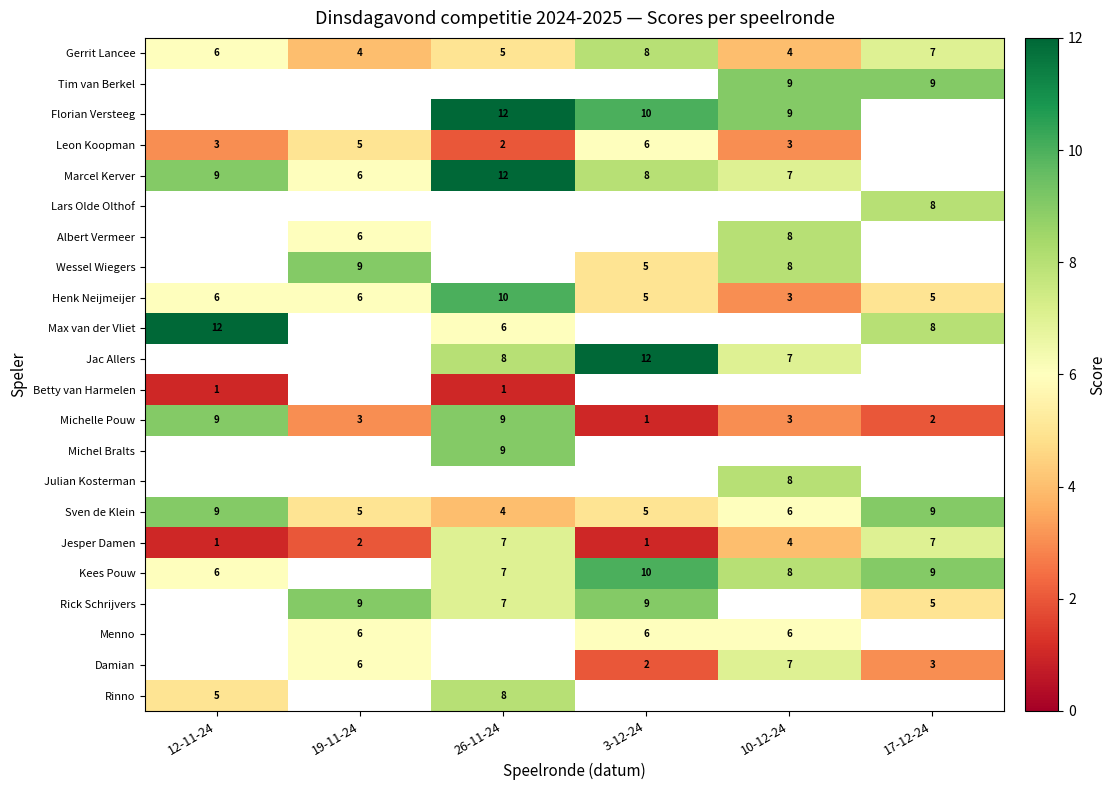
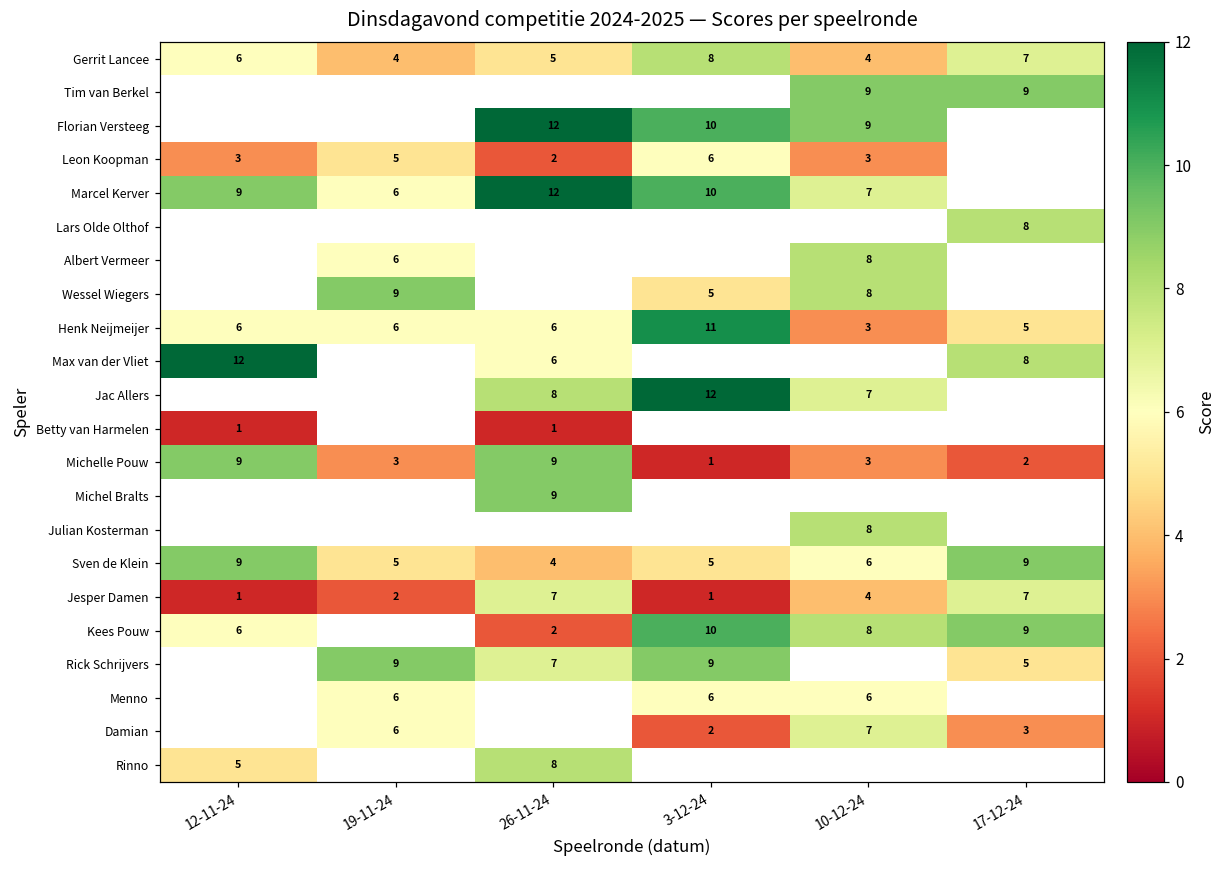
  {
    "Gerrit Lancee": {
      "12-11-24": 6,
      "19-11-24": 4,
      "26-11-24": 5,
      "3-12-24": 8,
      "10-12-24": 4,
      "17-12-24": 7
    },
    "Tim van Berkel": {
      "10-12-24": 9,
      "17-12-24": 9
    },
    "Florian Versteeg": {
      "26-11-24": 12,
      "3-12-24": 10,
      "10-12-24": 9
    },
    "Leon Koopman": {
      "12-11-24": 3,
      "19-11-24": 5,
      "26-11-24": 2,
      "3-12-24": 6,
      "10-12-24": 3
    },
    "Marcel Kerver": {
      "12-11-24": 9,
      "19-11-24": 6,
      "26-11-24": 12,
-     "3-12-24": 8,
+     "3-12-24": 10,
      "10-12-24": 7
    },
    "Lars Olde Olthof": {
      "17-12-24": 8
    },
    "Albert Vermeer": {
      "19-11-24": 6,
      "10-12-24": 8
    },
    "Wessel Wiegers": {
      "19-11-24": 9,
      "3-12-24": 5,
      "10-12-24": 8
    },
    "Henk Neijmeijer": {
      "12-11-24": 6,
      "19-11-24": 6,
-     "26-11-24": 10,
-     "3-12-24": 5,
+     "26-11-24": 6,
+     "3-12-24": 11,
      "10-12-24": 3,
      "17-12-24": 5
    },
    "Max van der Vliet": {
      "12-11-24": 12,
      "26-11-24": 6,
      "17-12-24": 8
    },
    "Jac Allers": {
      "26-11-24": 8,
      "3-12-24": 12,
      "10-12-24": 7
    },
    "Betty van Harmelen": {
      "12-11-24": 1,
      "26-11-24": 1
    },
    "Michelle Pouw": {
      "12-11-24": 9,
      "19-11-24": 3,
      "26-11-24": 9,
      "3-12-24": 1,
      "10-12-24": 3,
      "17-12-24": 2
    },
    "Michel Bralts": {
      "26-11-24": 9
    },
    "Julian Kosterman": {
      "10-12-24": 8
    },
    "Sven de Klein": {
      "12-11-24": 9,
      "19-11-24": 5,
      "26-11-24": 4,
      "3-12-24": 5,
      "10-12-24": 6,
      "17-12-24": 9
    },
    "Jesper Damen": {
      "12-11-24": 1,
      "19-11-24": 2,
      "26-11-24": 7,
      "3-12-24": 1,
      "10-12-24": 4,
      "17-12-24": 7
    },
    "Kees Pouw": {
      "12-11-24": 6,
-     "26-11-24": 7,
+     "26-11-24": 2,
      "3-12-24": 10,
      "10-12-24": 8,
      "17-12-24": 9
    },
    "Rick Schrijvers": {
      "19-11-24": 9,
      "26-11-24": 7,
      "3-12-24": 9,
      "17-12-24": 5
    },
    "Menno": {
      "19-11-24": 6,
      "3-12-24": 6,
      "10-12-24": 6
    },
    "Damian": {
      "19-11-24": 6,
      "3-12-24": 2,
      "10-12-24": 7,
      "17-12-24": 3
    },
    "Rinno": {
      "12-11-24": 5,
      "26-11-24": 8
    }
  }
